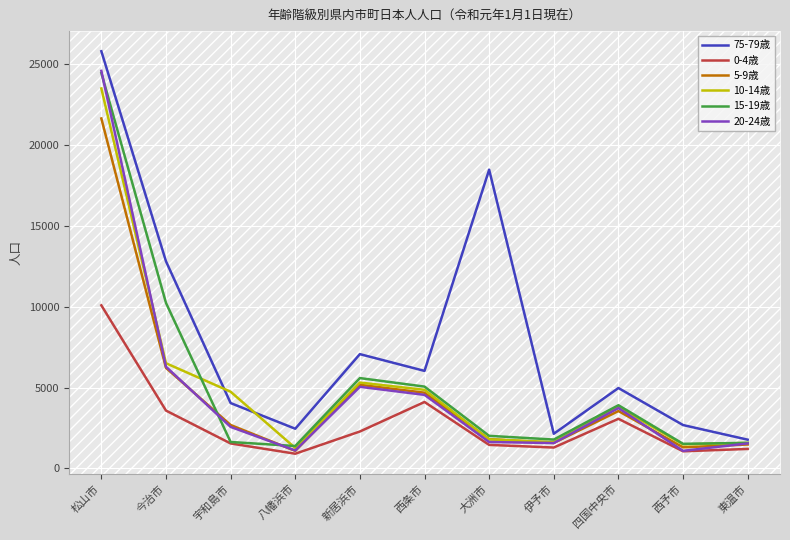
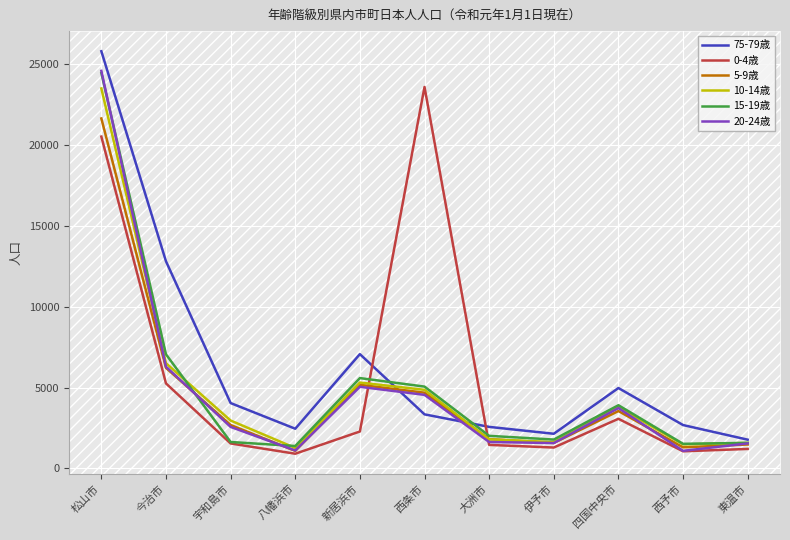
  {
    "75-79歳": {
      "松山市": 25800,
      "今治市": 12800,
      "宇和島市": 4000,
      "八幡浜市": 2500,
      "新居浜市": 7100,
-     "西条市": 6000,
-     "大洲市": 18500,
+     "西条市": 3300,
+     "大洲市": 2600,
      "伊予市": 2100,
      "四国中央市": 5000,
      "西予市": 2700,
      "東温市": 1800
    },
    "0-4歳": {
-     "松山市": 10100,
-     "今治市": 3600,
+     "松山市": 20500,
+     "今治市": 5300,
      "八幡浜市": 900,
      "新居浜市": 2300,
-     "西条市": 4100,
+     "西条市": 23600,
      "大洲市": 1500,
      "伊予市": 1300,
      "四国中央市": 3100,
      "東温市": 1200
    },
    "5-9歳": {
      "松山市": 21600,
      "四国中央市": 3500,
      "西予市": 1300
    },
    "10-14歳": {
      "松山市": 23500,
      "今治市": 6500,
-     "宇和島市": 4700,
+     "宇和島市": 3000,
      "西条市": 4900
    },
    "15-19歳": {
-     "今治市": 10200,
+     "今治市": 7100,
      "新居浜市": 5600,
      "西条市": 5100,
      "大洲市": 2000
    },
    "20-24歳": {
      "大洲市": 1600
    }
  }
